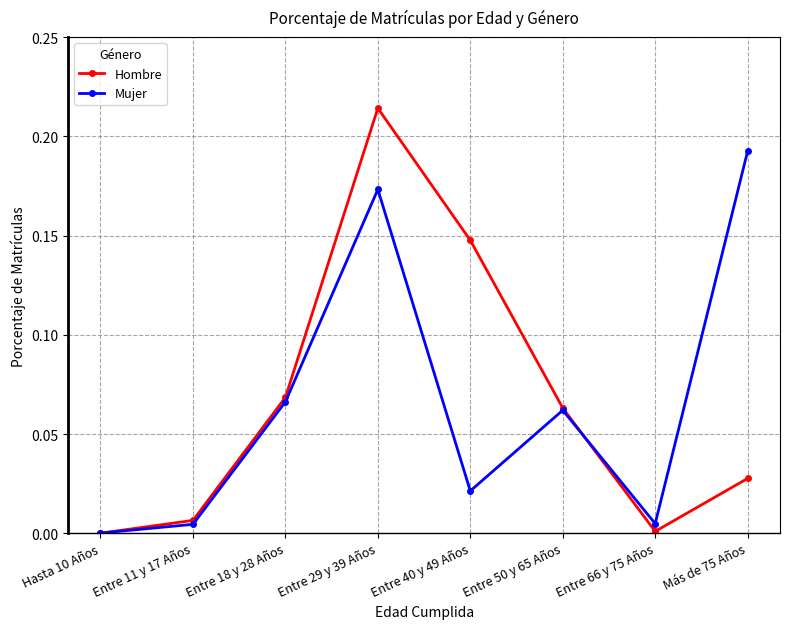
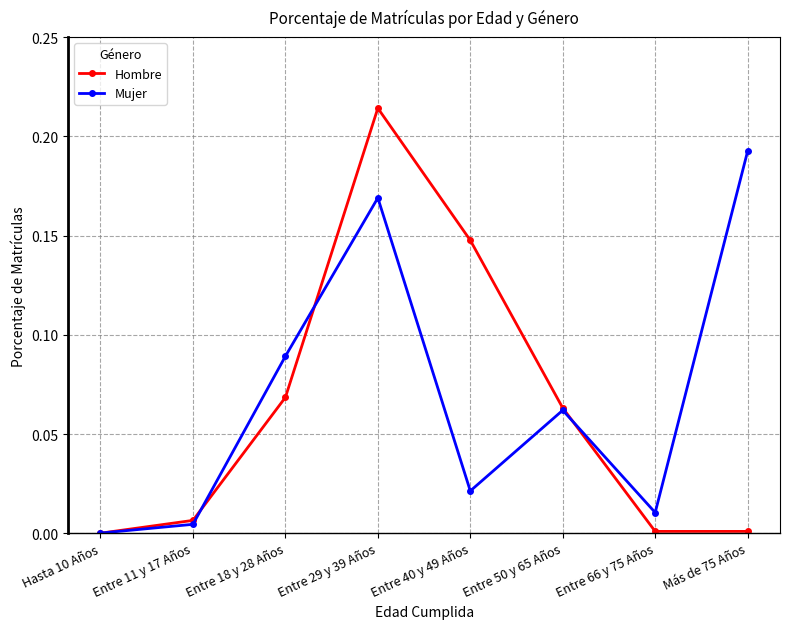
  {
    "Hombre": {
      "Entre 11 y 17 Años": 0.007,
      "Entre 18 y 28 Años": 0.068,
      "Entre 29 y 39 Años": 0.214,
      "Entre 40 y 49 Años": 0.148,
      "Entre 66 y 75 Años": 0.001,
-     "Más de 75 Años": 0.028
+     "Más de 75 Años": 0.001
    },
    "Mujer": {
      "Entre 11 y 17 Años": 0.005,
-     "Entre 18 y 28 Años": 0.066,
-     "Entre 29 y 39 Años": 0.173,
+     "Entre 18 y 28 Años": 0.089,
+     "Entre 29 y 39 Años": 0.169,
      "Entre 40 y 49 Años": 0.021,
-     "Entre 66 y 75 Años": 0.005,
+     "Entre 66 y 75 Años": 0.010,
      "Más de 75 Años": 0.193
    }
  }
